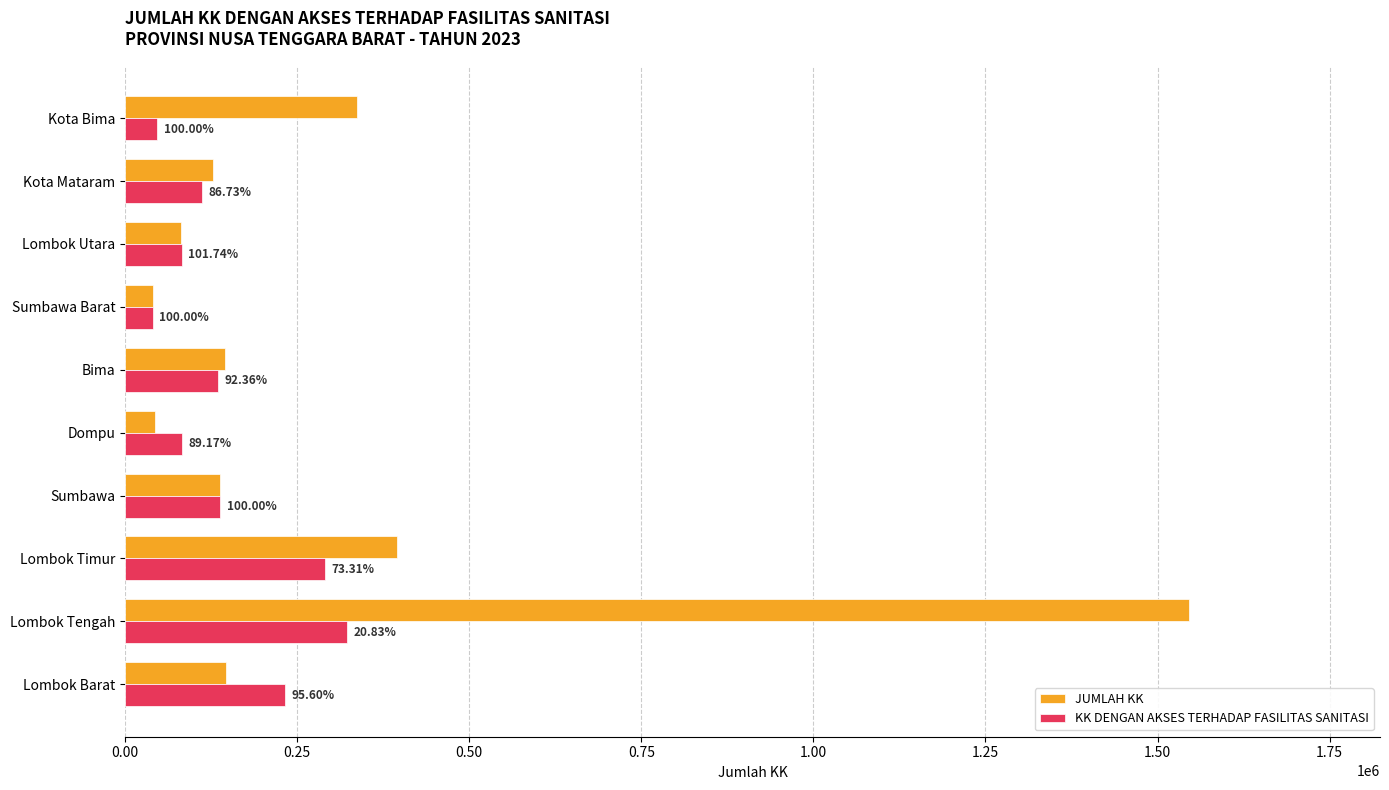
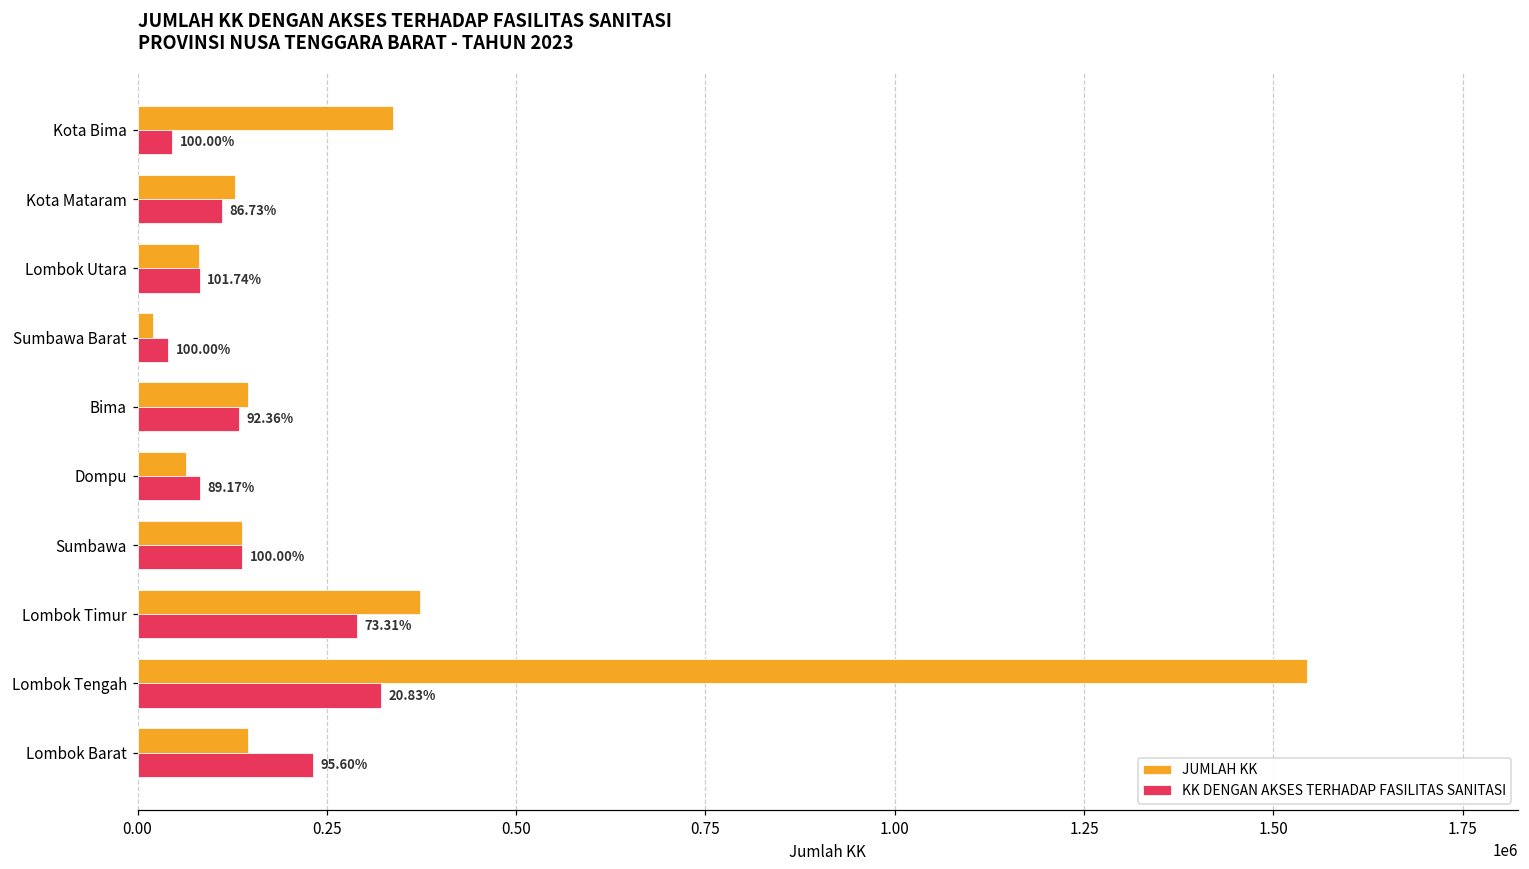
  {
    "JUMLAH KK": {
      "Kota Bima": 340000,
      "Kota Mataram": 130000,
      "Lombok Utara": 80000,
-     "Sumbawa Barat": 40000,
+     "Sumbawa Barat": 20000,
      "Bima": 150000,
-     "Dompu": 40000,
+     "Dompu": 60000,
      "Sumbawa": 140000,
-     "Lombok Timur": 400000,
+     "Lombok Timur": 370000,
      "Lombok Tengah": 1550000,
      "Lombok Barat": 150000
    }
  }
